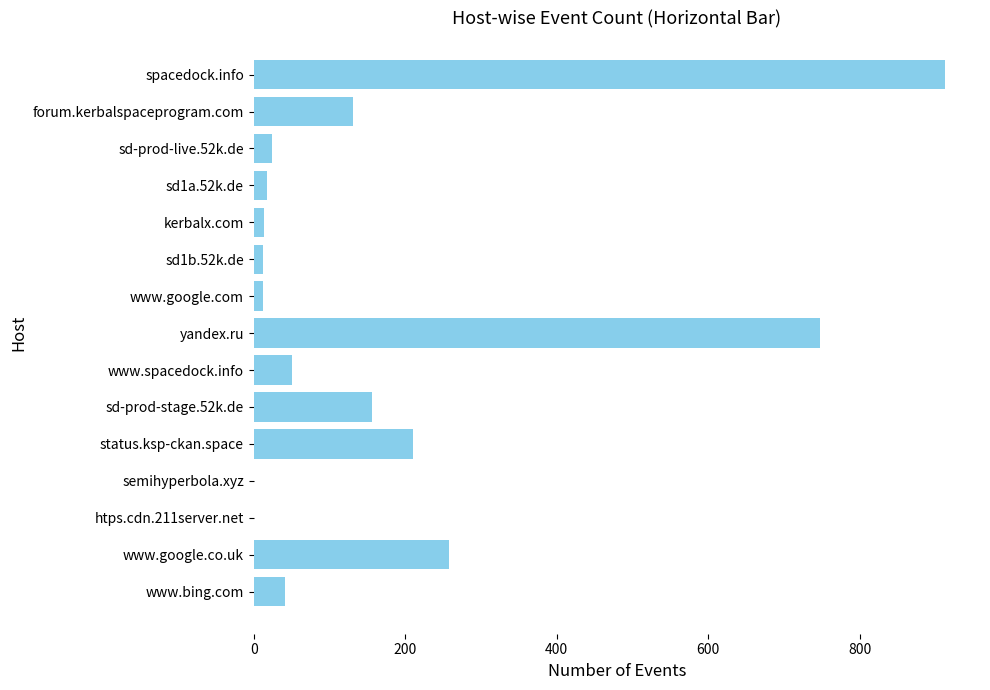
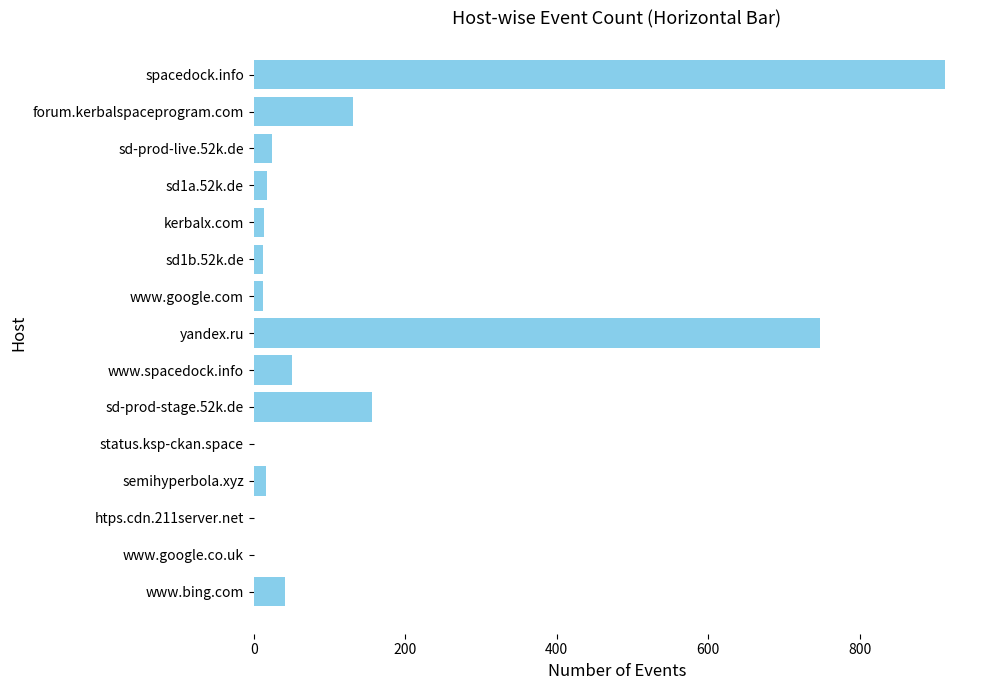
  {
    "spacedock.info": 910,
    "forum.kerbalspaceprogram.com": 130,
    "sd-prod-live.52k.de": 20,
    "sd1a.52k.de": 20,
    "kerbalx.com": 10,
    "sd1b.52k.de": 10,
    "www.google.com": 10,
    "yandex.ru": 750,
    "www.spacedock.info": 50,
    "sd-prod-stage.52k.de": 160,
-   "status.ksp-ckan.space": 210,
-   "semihyperbola.xyz": 0,
-   "www.google.co.uk": 260,
+   "status.ksp-ckan.space": 0,
+   "semihyperbola.xyz": 20,
+   "www.google.co.uk": 0,
    "www.bing.com": 40
  }
